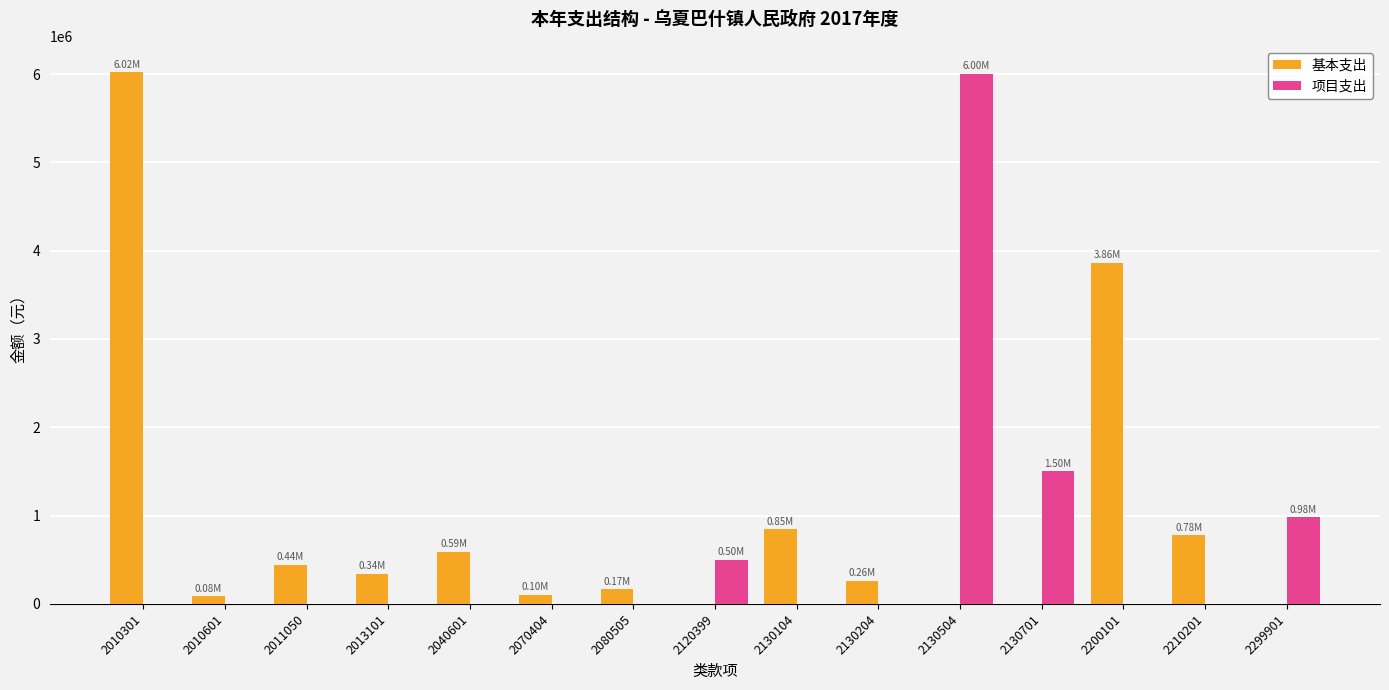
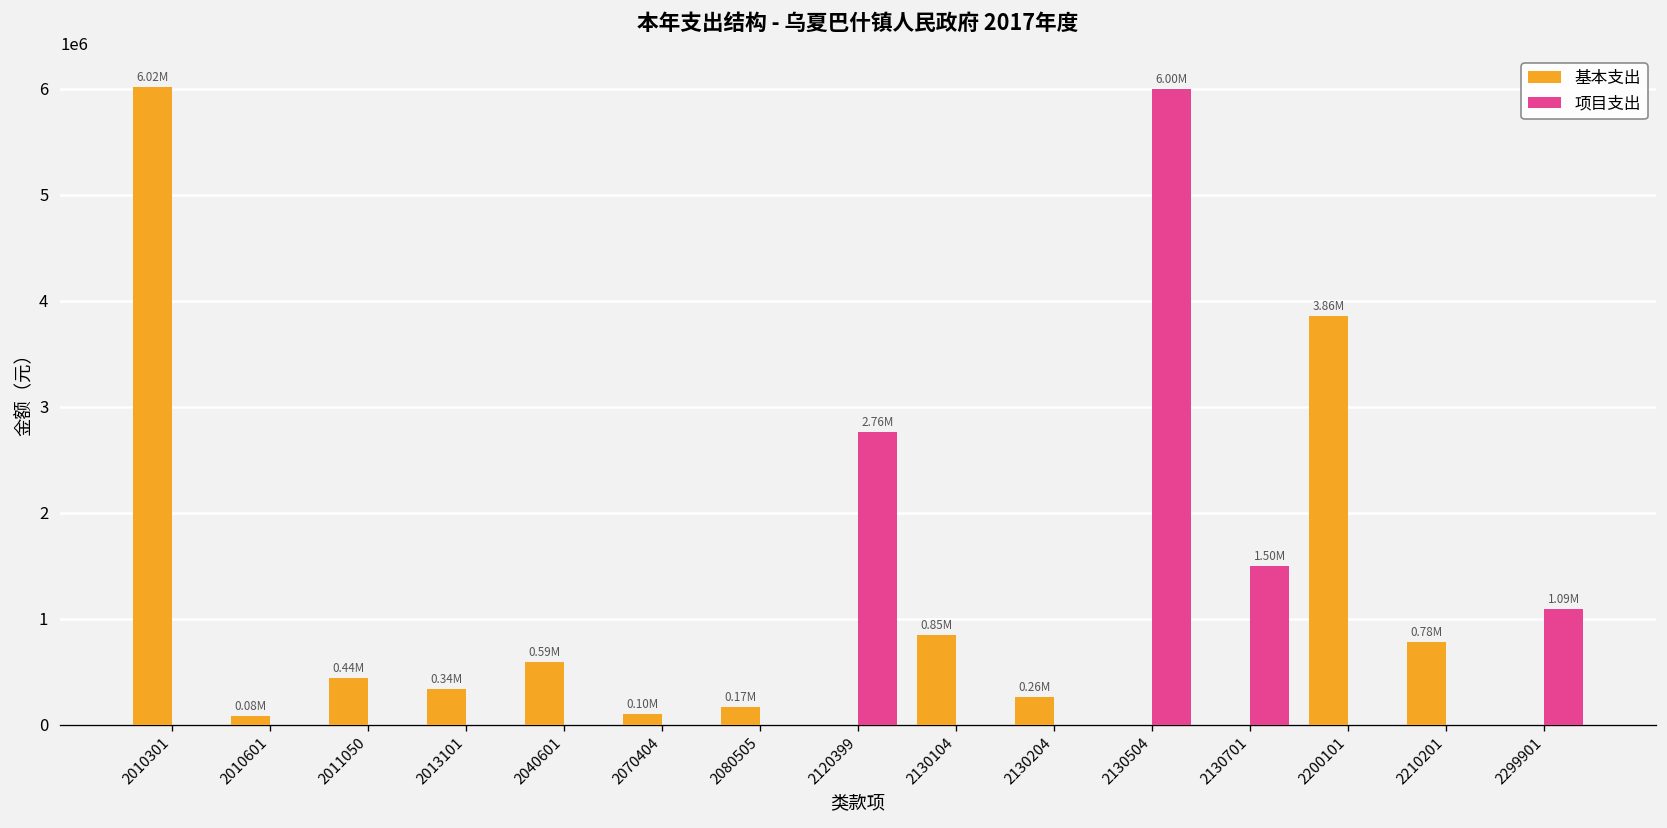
  {
    "基本支出": {
      "2010301": "6.02M",
      "2010601": "0.08M",
      "2011050": "0.44M",
      "2013101": "0.34M",
      "2040601": "0.59M",
      "2070404": "0.10M",
      "2080505": "0.17M",
      "2130104": "0.85M",
      "2130204": "0.26M",
      "2200101": "3.86M",
      "2210201": "0.78M"
    },
    "项目支出": {
-     "2120399": "0.50M",
+     "2120399": "2.76M",
      "2130504": "6.00M",
      "2130701": "1.50M",
-     "2299901": "0.98M"
+     "2299901": "1.09M"
    }
  }
